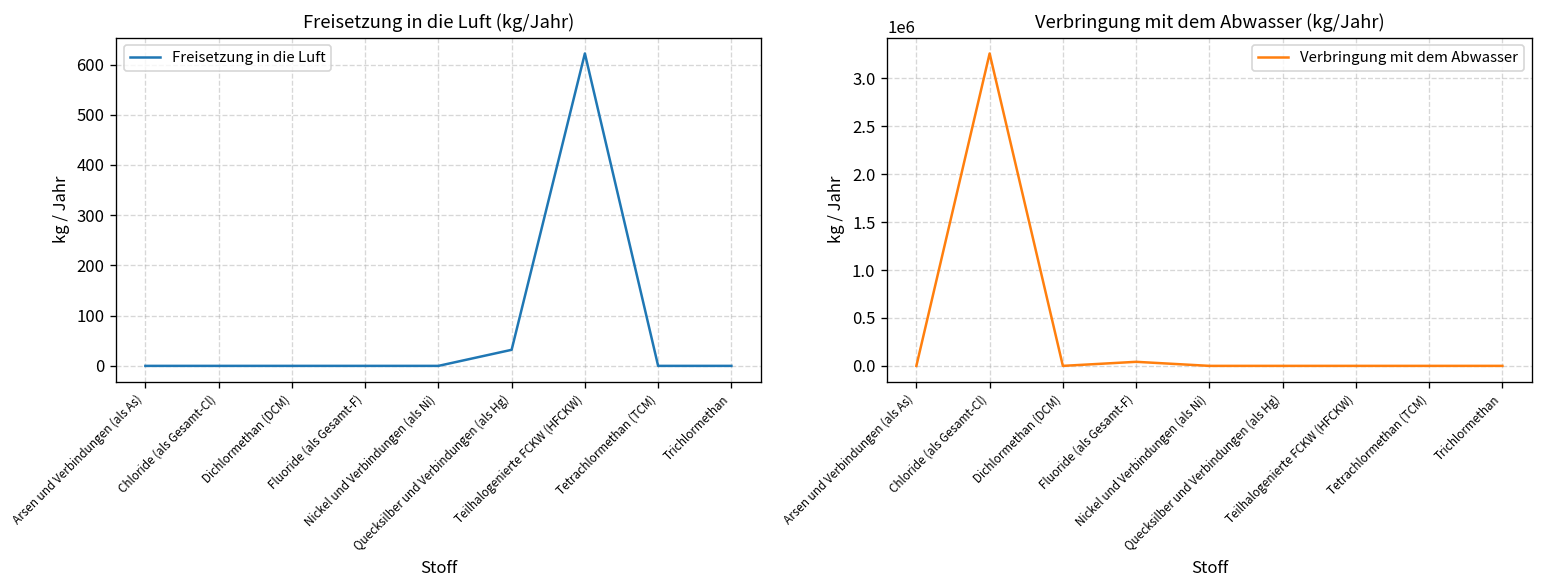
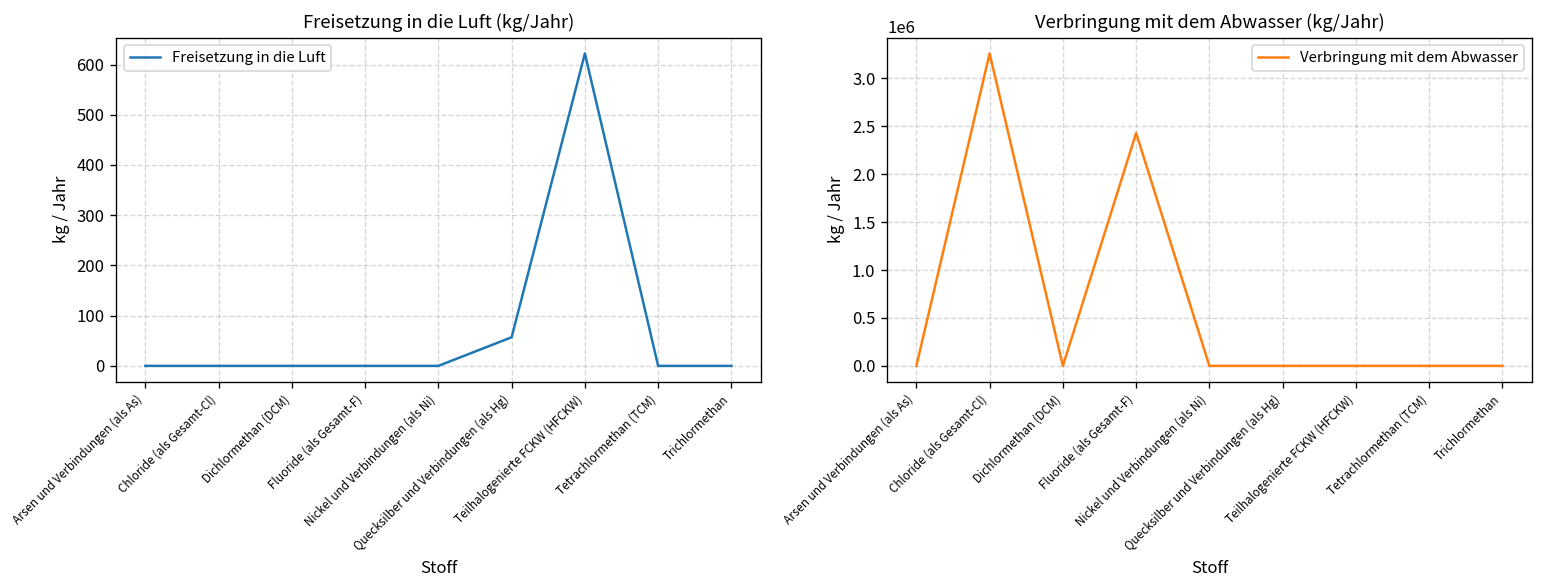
  {
    "Freisetzung in die Luft (kg/Jahr)": {
      "Arsen und Verbindungen (als As)": 0,
      "Chloride (als Gesamt-Cl)": 0,
      "Dichlormethan (DCM)": 0,
      "Fluoride (als Gesamt-F)": 0,
      "Nickel und Verbindungen (als Ni)": 0,
-     "Quecksilber und Verbindungen (als Hg)": 30,
+     "Quecksilber und Verbindungen (als Hg)": 60,
      "Teilhalogenierte FCKW (HFCKW)": 620,
      "Tetrachlormethan (TCM)": 0,
      "Trichlormethan": 0
    },
    "Verbringung mit dem Abwasser (kg/Jahr)": {
      "Arsen und Verbindungen (als As)": 0,
      "Chloride (als Gesamt-Cl)": 3300000,
      "Dichlormethan (DCM)": 0,
-     "Fluoride (als Gesamt-F)": 0,
+     "Fluoride (als Gesamt-F)": 2400000,
      "Nickel und Verbindungen (als Ni)": 0,
      "Quecksilber und Verbindungen (als Hg)": 0,
      "Teilhalogenierte FCKW (HFCKW)": 0,
      "Tetrachlormethan (TCM)": 0,
      "Trichlormethan": 0
    }
  }
